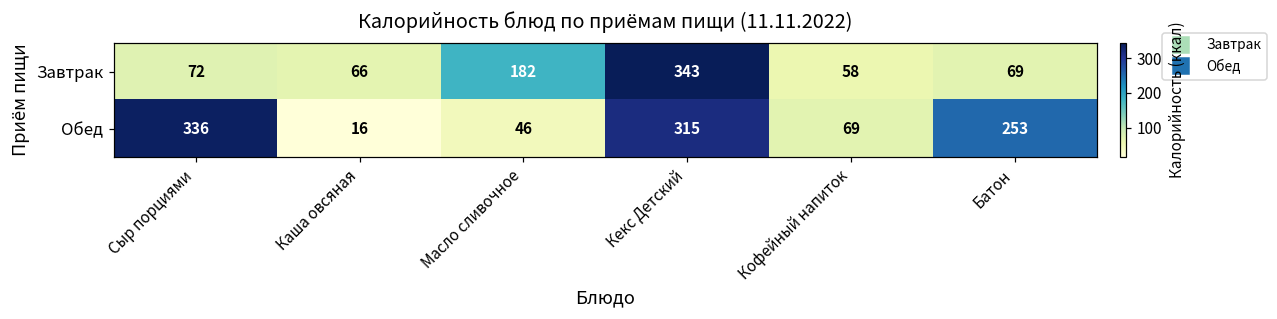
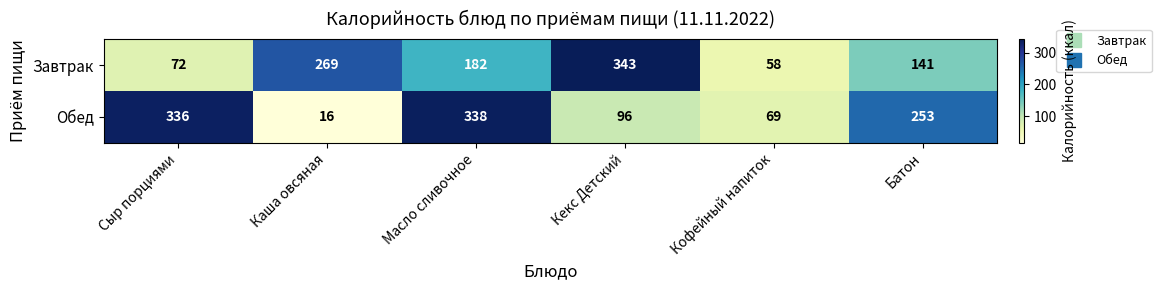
  {
    "Завтрак": {
      "Сыр порциями": 72,
-     "Каша овсяная": 66,
+     "Каша овсяная": 269,
      "Масло сливочное": 182,
      "Кекс Детский": 343,
      "Кофейный напиток": 58,
-     "Батон": 69
+     "Батон": 141
    },
    "Обед": {
      "Сыр порциями": 336,
      "Каша овсяная": 16,
-     "Масло сливочное": 46,
-     "Кекс Детский": 315,
+     "Масло сливочное": 338,
+     "Кекс Детский": 96,
      "Кофейный напиток": 69,
      "Батон": 253
    }
  }
